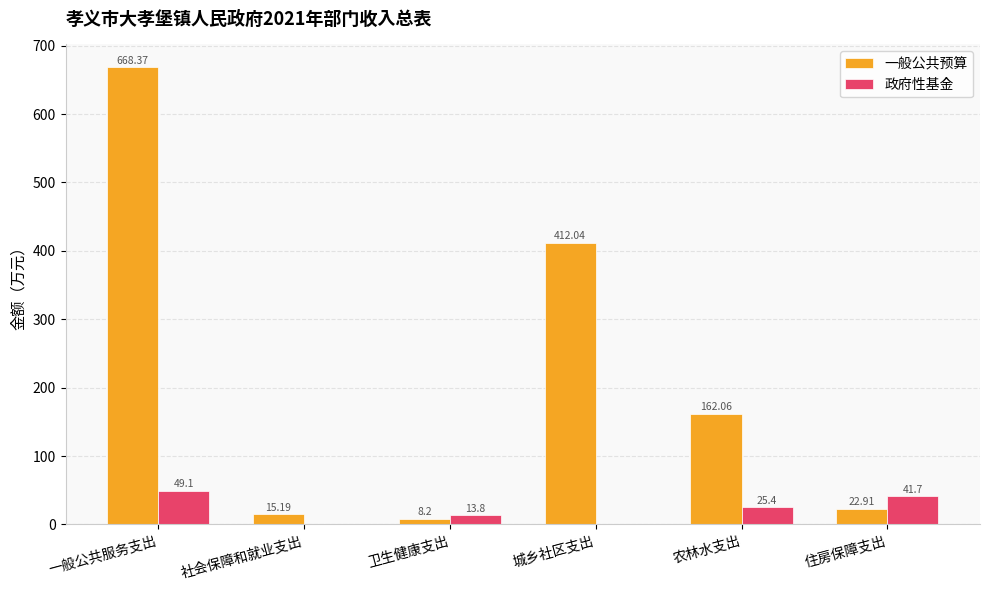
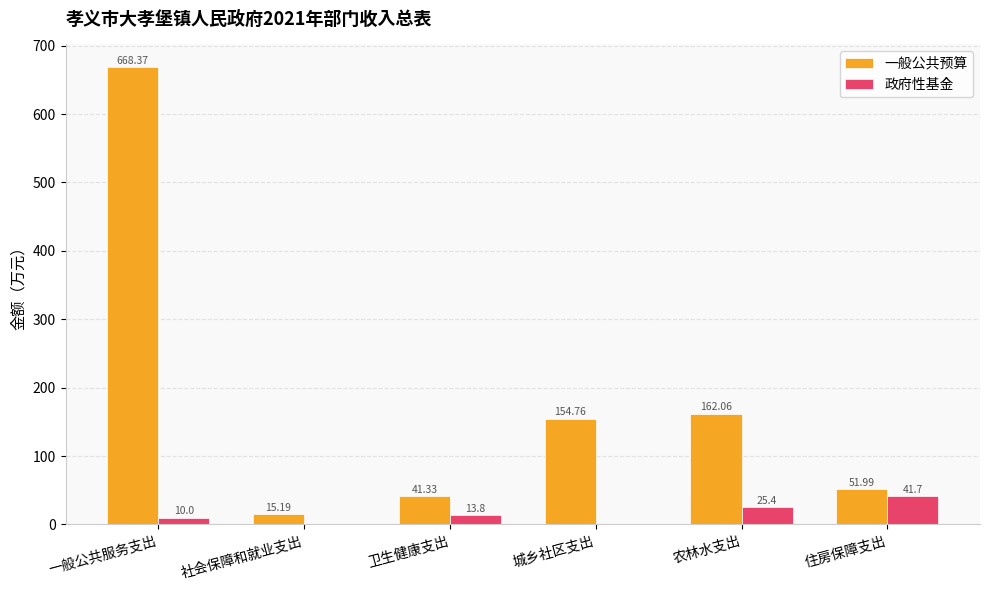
  {
    "一般公共预算": {
      "一般公共服务支出": 668.37,
      "社会保障和就业支出": 15.19,
-     "卫生健康支出": 8.2,
-     "城乡社区支出": 412.04,
+     "卫生健康支出": 41.33,
+     "城乡社区支出": 154.76,
      "农林水支出": 162.06,
-     "住房保障支出": 22.91
+     "住房保障支出": 51.99
    },
    "政府性基金": {
-     "一般公共服务支出": 49.1,
+     "一般公共服务支出": 10.0,
      "卫生健康支出": 13.8,
      "农林水支出": 25.4,
      "住房保障支出": 41.7
    }
  }
